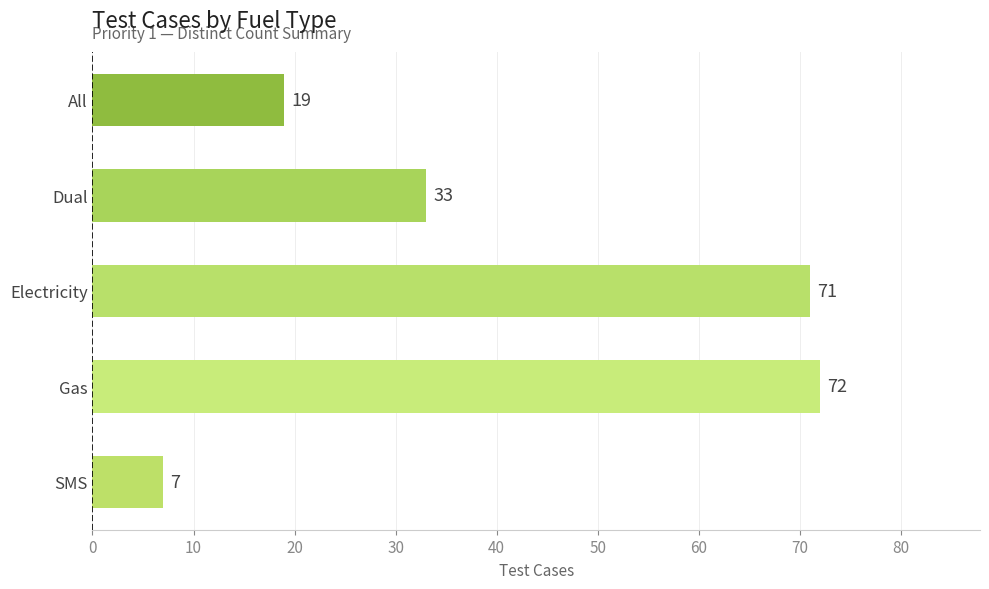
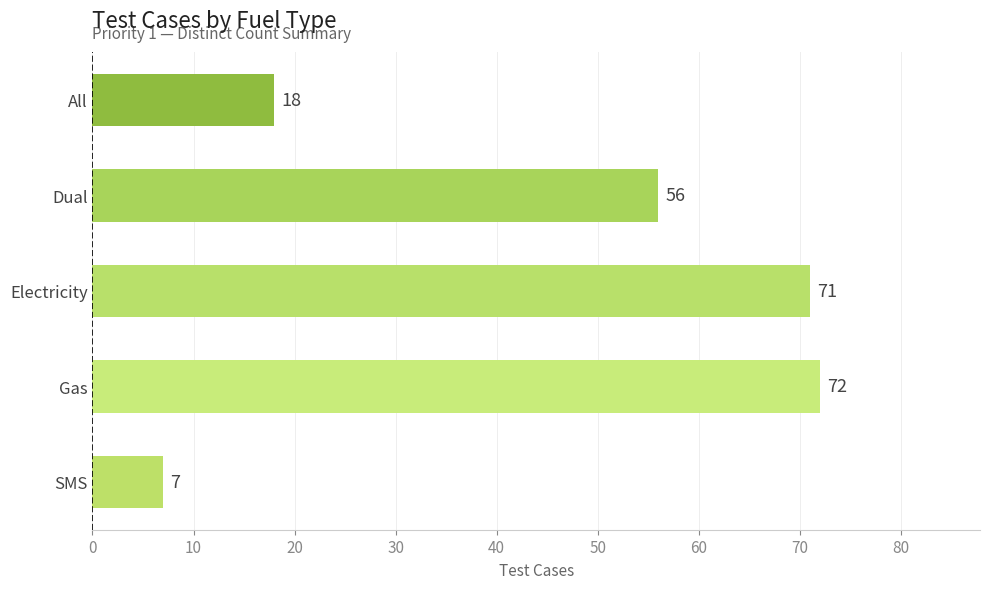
  {
-   "All": 19,
-   "Dual": 33,
+   "All": 18,
+   "Dual": 56,
    "Electricity": 71,
    "Gas": 72,
    "SMS": 7
  }
